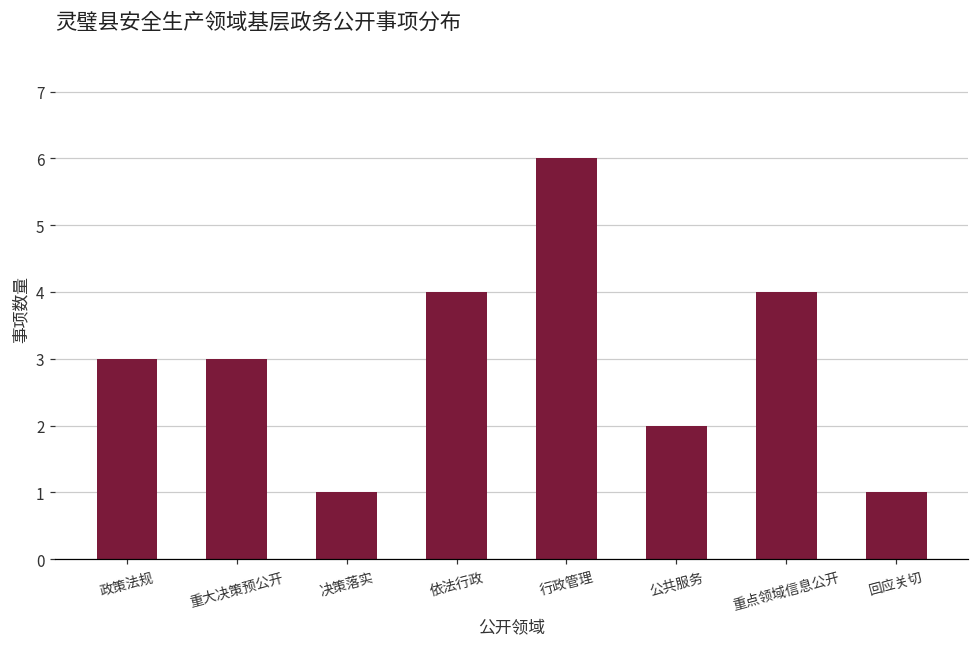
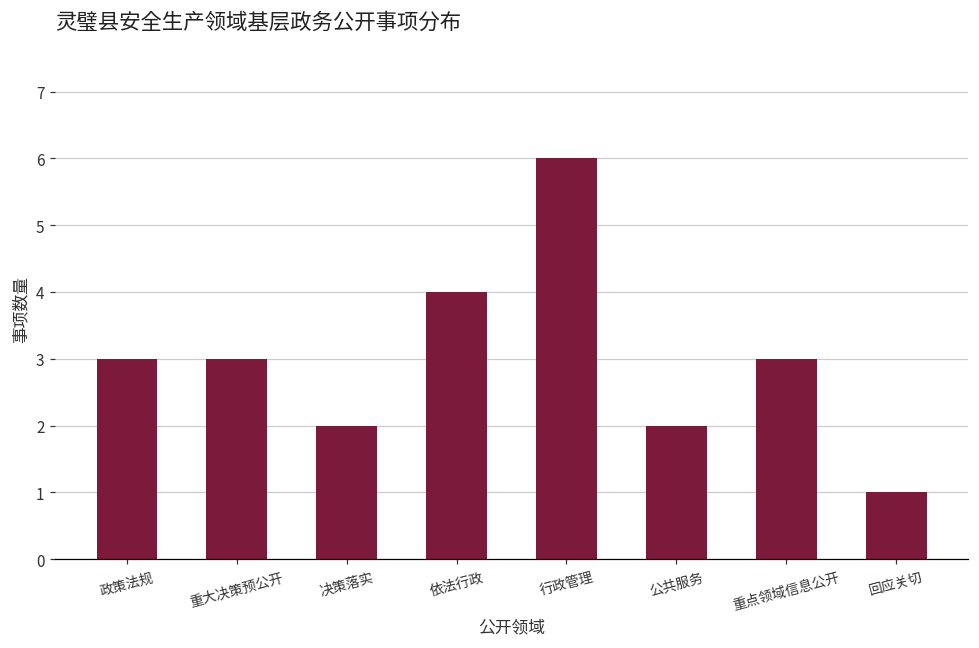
  {
    "政策法规": 3,
    "重大决策预公开": 3,
-   "决策落实": 1,
+   "决策落实": 2,
    "依法行政": 4,
    "行政管理": 6,
    "公共服务": 2,
-   "重点领域信息公开": 4,
+   "重点领域信息公开": 3,
    "回应关切": 1
  }
